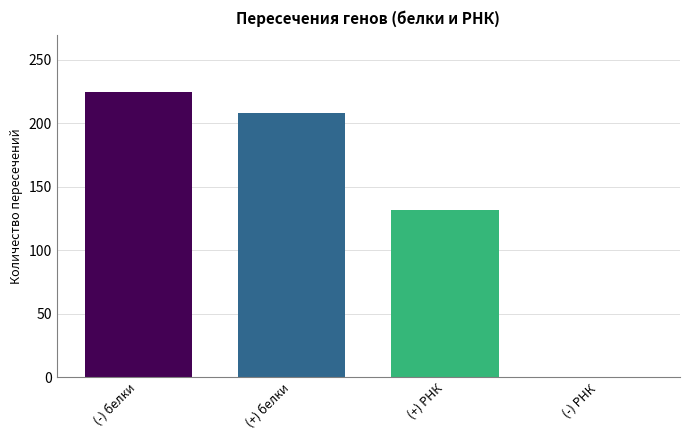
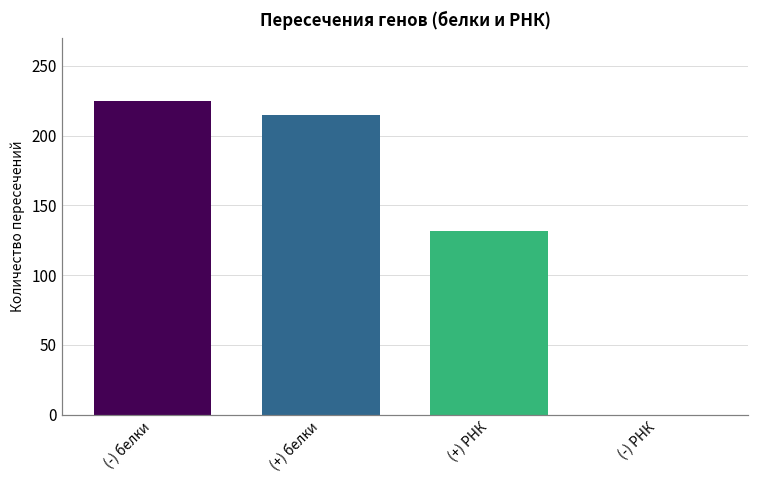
  {
    "(-) белки": 225,
-   "(+) белки": 208,
+   "(+) белки": 215,
    "(+) РНК": 132,
    "(-) РНК": 0
  }
